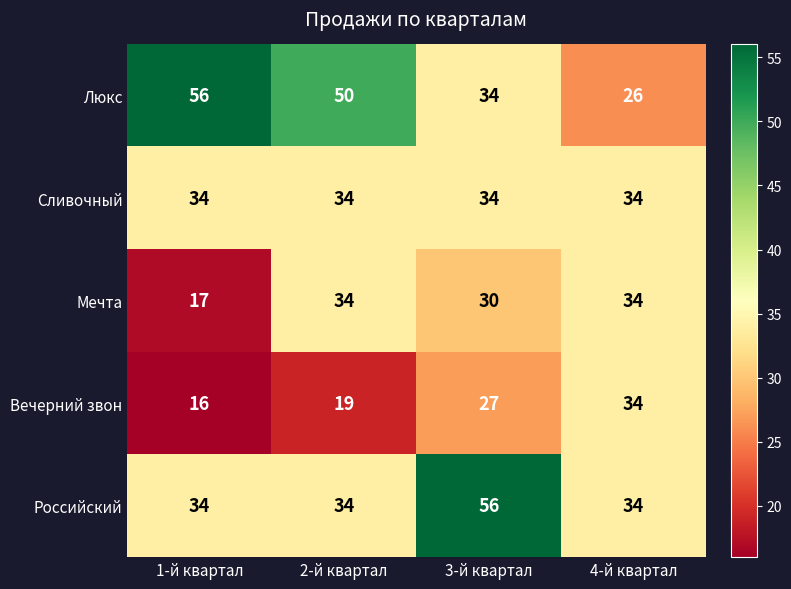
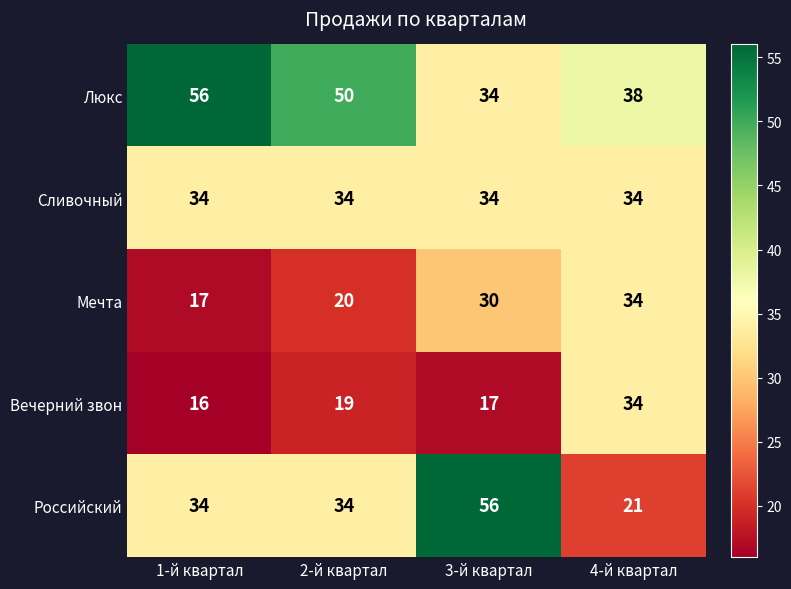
  {
    "Люкс": {
      "1-й квартал": 56,
      "2-й квартал": 50,
      "3-й квартал": 34,
-     "4-й квартал": 26
+     "4-й квартал": 38
    },
    "Сливочный": {
      "1-й квартал": 34,
      "2-й квартал": 34,
      "3-й квартал": 34,
      "4-й квартал": 34
    },
    "Мечта": {
      "1-й квартал": 17,
-     "2-й квартал": 34,
+     "2-й квартал": 20,
      "3-й квартал": 30,
      "4-й квартал": 34
    },
    "Вечерний звон": {
      "1-й квартал": 16,
      "2-й квартал": 19,
-     "3-й квартал": 27,
+     "3-й квартал": 17,
      "4-й квартал": 34
    },
    "Российский": {
      "1-й квартал": 34,
      "2-й квартал": 34,
      "3-й квартал": 56,
-     "4-й квартал": 34
+     "4-й квартал": 21
    }
  }
